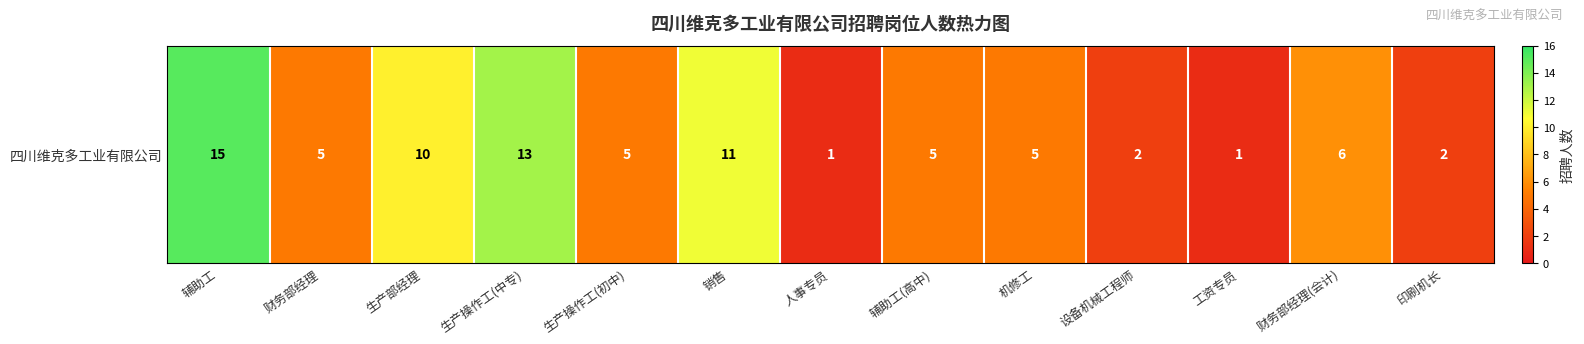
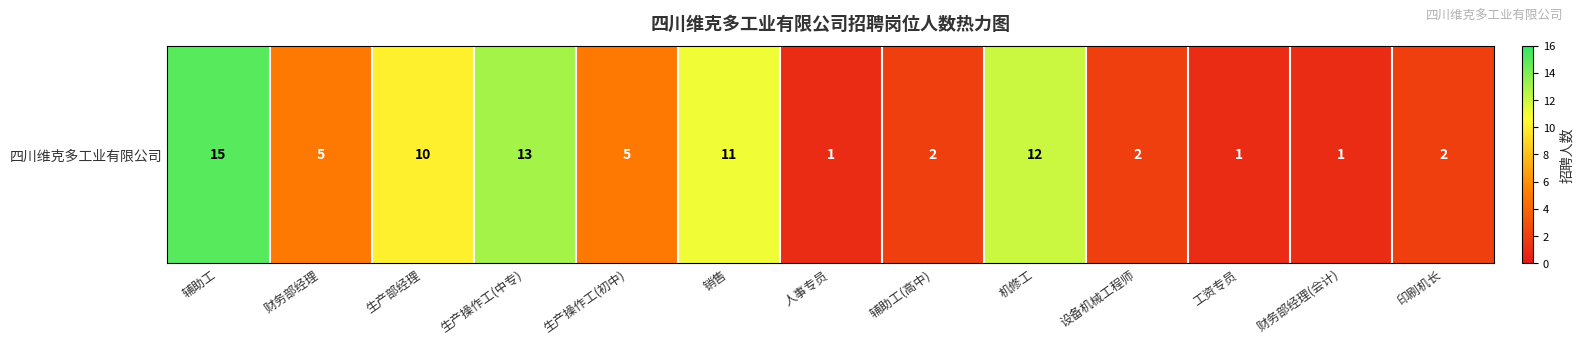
  {
    "四川维克多工业有限公司": {
      "辅助工": 15,
      "财务部经理": 5,
      "生产部经理": 10,
      "生产操作工(中专)": 13,
      "生产操作工(初中)": 5,
      "销售": 11,
      "人事专员": 1,
-     "辅助工(高中)": 5,
-     "机修工": 5,
+     "辅助工(高中)": 2,
+     "机修工": 12,
      "设备机械工程师": 2,
      "工资专员": 1,
-     "财务部经理(会计)": 6,
+     "财务部经理(会计)": 1,
      "印刷机长": 2
    }
  }
